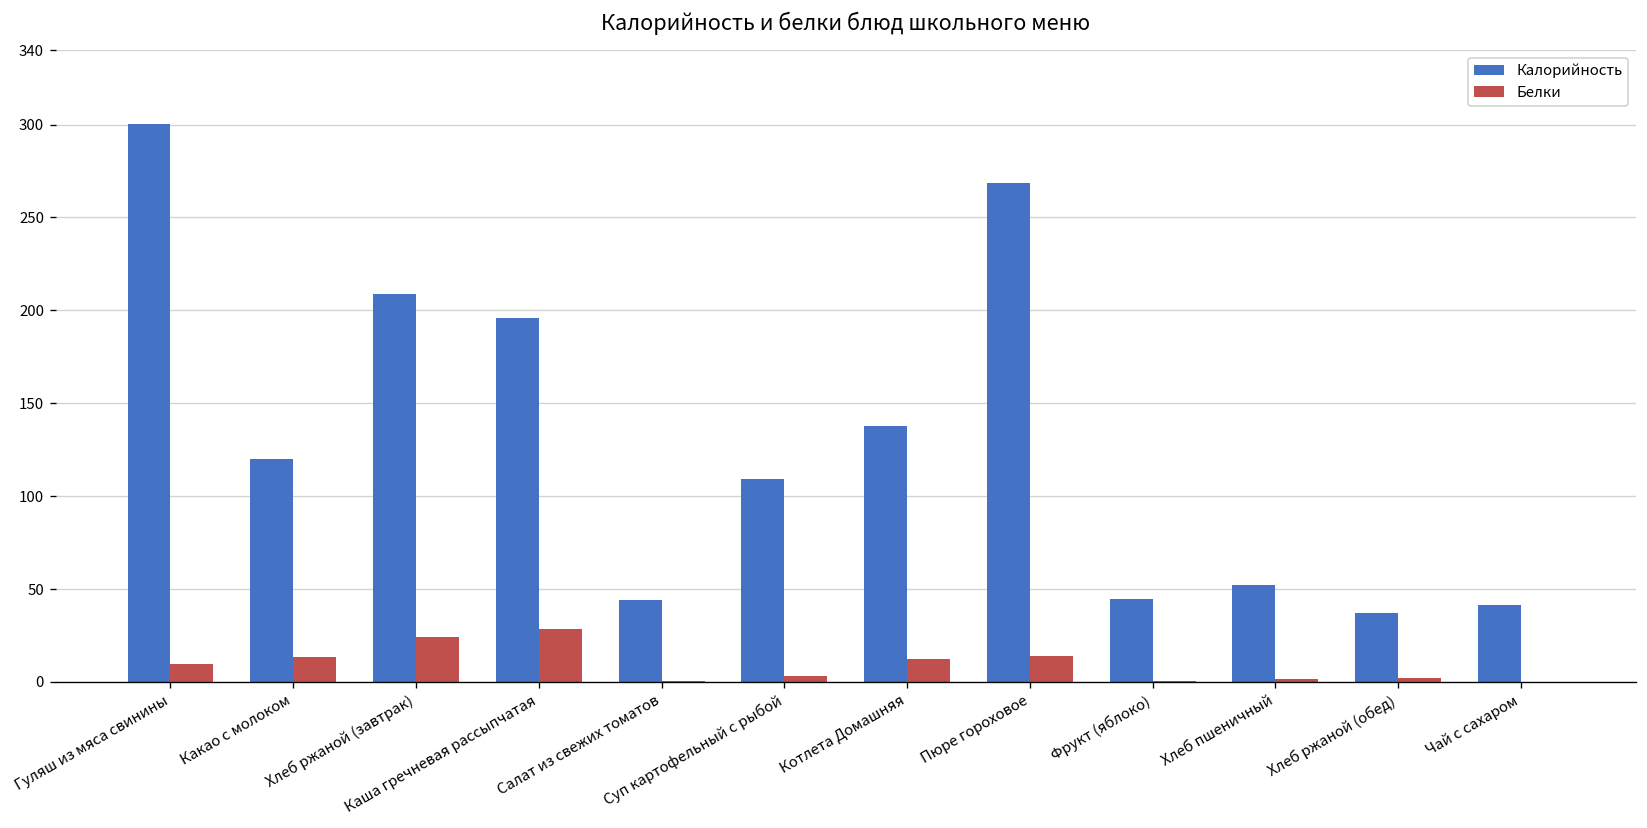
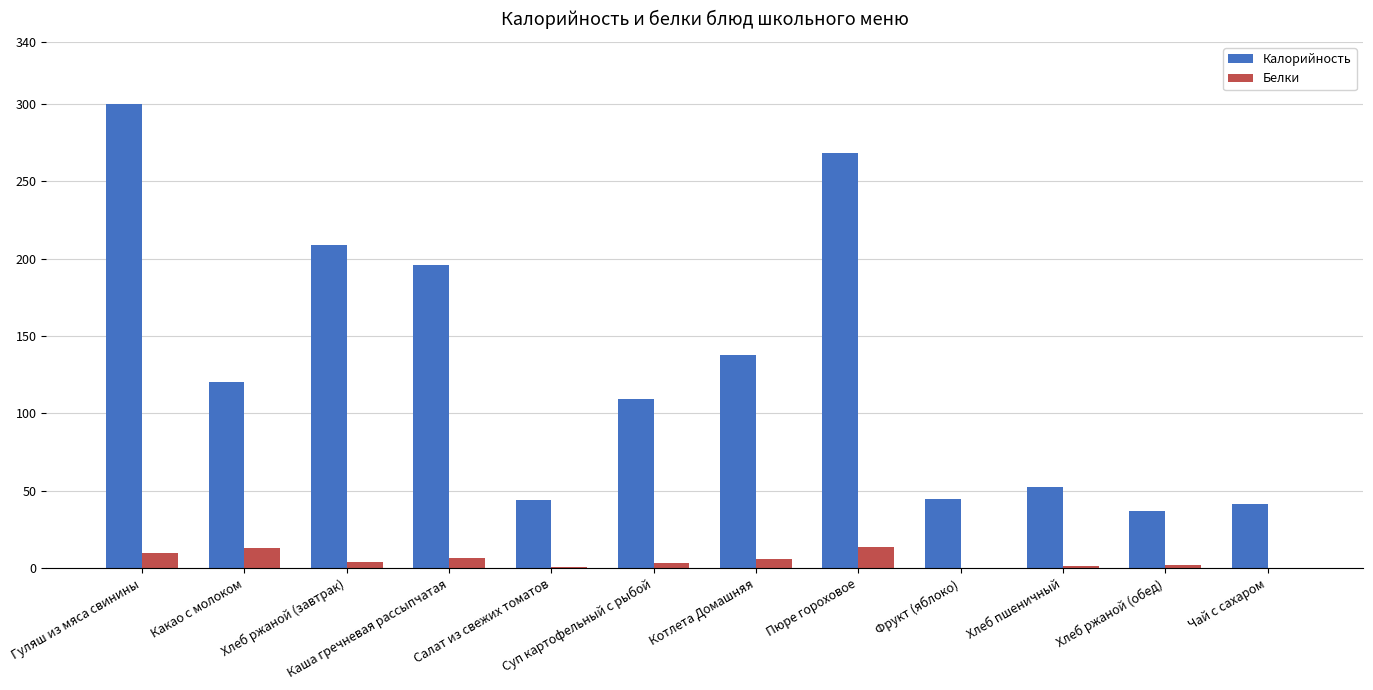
  {
    "Калорийность": {
      "Гуляш из мяса свинины": 300,
      "Какао с молоком": 120,
      "Хлеб ржаной (завтрак)": 209,
      "Каша гречневая рассыпчатая": 196,
      "Салат из свежих томатов": 44,
      "Суп картофельный с рыбой": 109,
      "Котлета Домашняя": 138,
      "Пюре гороховое": 268,
      "Фрукт (яблоко)": 45,
      "Хлеб пшеничный": 52,
      "Хлеб ржаной (обед)": 37,
      "Чай с сахаром": 42
    },
    "Белки": {
      "Гуляш из мяса свинины": 10,
      "Какао с молоком": 13,
-     "Хлеб ржаной (завтрак)": 24,
-     "Каша гречневая рассыпчатая": 28,
+     "Хлеб ржаной (завтрак)": 4,
+     "Каша гречневая рассыпчатая": 7,
      "Суп картофельный с рыбой": 3,
-     "Котлета Домашняя": 13,
+     "Котлета Домашняя": 6,
      "Пюре гороховое": 14,
      "Хлеб ржаной (обед)": 2
    }
  }
